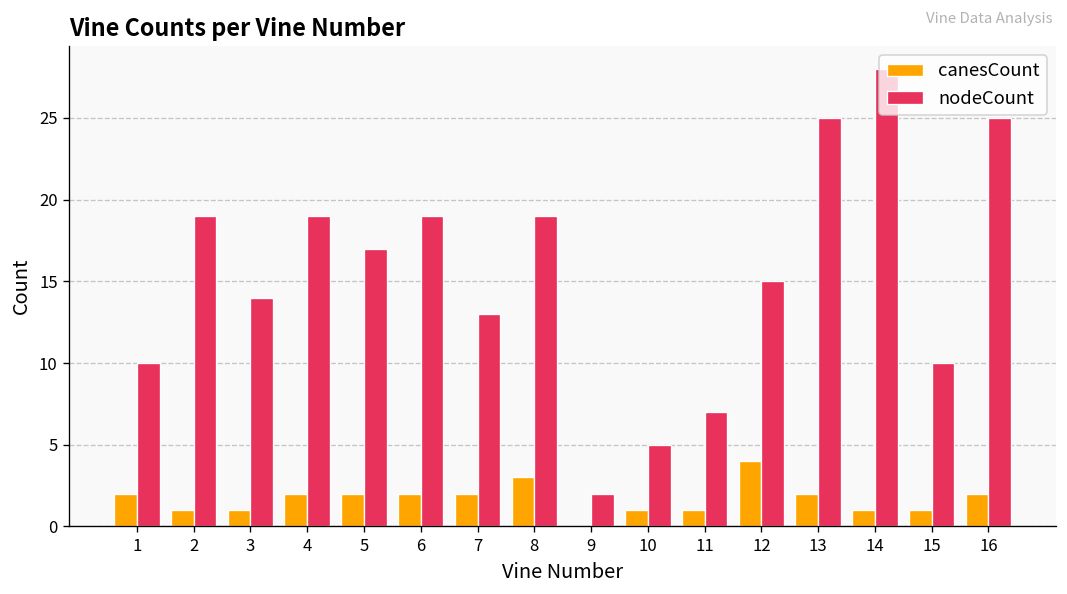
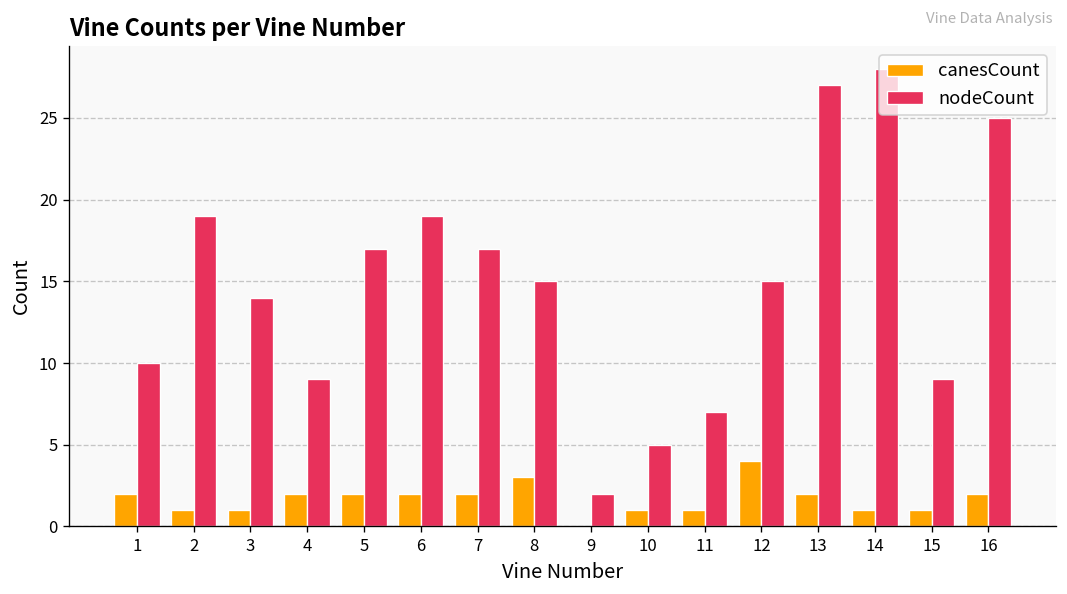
  {
    "canesCount": {
      "1": 2,
      "2": 1,
      "3": 1,
      "4": 2,
      "5": 2,
      "6": 2,
      "7": 2,
      "8": 3,
      "9": 0,
      "10": 1,
      "11": 1,
      "12": 4,
      "13": 2,
      "14": 1,
      "15": 1,
      "16": 2
    },
    "nodeCount": {
      "1": 10,
      "2": 19,
      "3": 14,
-     "4": 19,
+     "4": 9,
      "5": 17,
      "6": 19,
-     "7": 13,
-     "8": 19,
+     "7": 17,
+     "8": 15,
      "9": 2,
      "10": 5,
      "11": 7,
      "12": 15,
-     "13": 25,
-     "15": 10
+     "13": 27,
+     "15": 9
    }
  }
